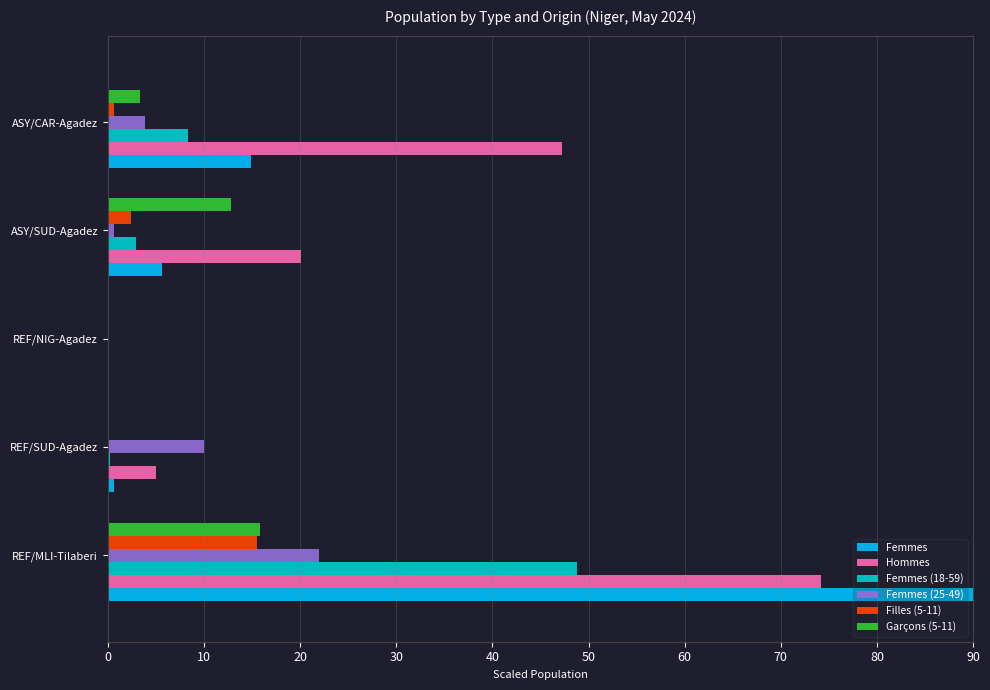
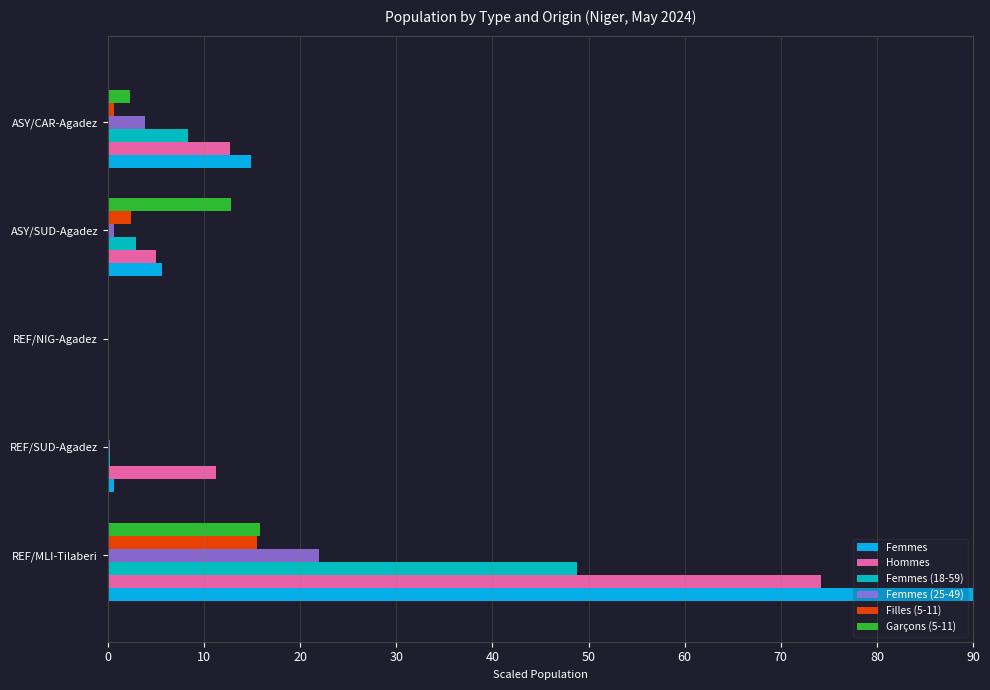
  {
    "Hommes": {
-     "ASY/CAR-Agadez": 47,
-     "ASY/SUD-Agadez": 20,
-     "REF/SUD-Agadez": 5,
+     "ASY/CAR-Agadez": 13,
+     "ASY/SUD-Agadez": 5,
+     "REF/SUD-Agadez": 11,
      "REF/MLI-Tilaberi": 74
    },
    "Femmes (25-49)": {
      "ASY/CAR-Agadez": 4,
      "ASY/SUD-Agadez": 1,
      "REF/NIG-Agadez": 0,
-     "REF/SUD-Agadez": 10,
+     "REF/SUD-Agadez": 0,
      "REF/MLI-Tilaberi": 22
    },
    "Filles (5-11)": {
      "ASY/CAR-Agadez": 1,
      "ASY/SUD-Agadez": 2,
      "REF/NIG-Agadez": 0,
      "REF/MLI-Tilaberi": 16
    },
    "Garçons (5-11)": {
-     "ASY/CAR-Agadez": 3,
+     "ASY/CAR-Agadez": 2,
      "ASY/SUD-Agadez": 13,
      "REF/NIG-Agadez": 0,
      "REF/MLI-Tilaberi": 16
    }
  }
